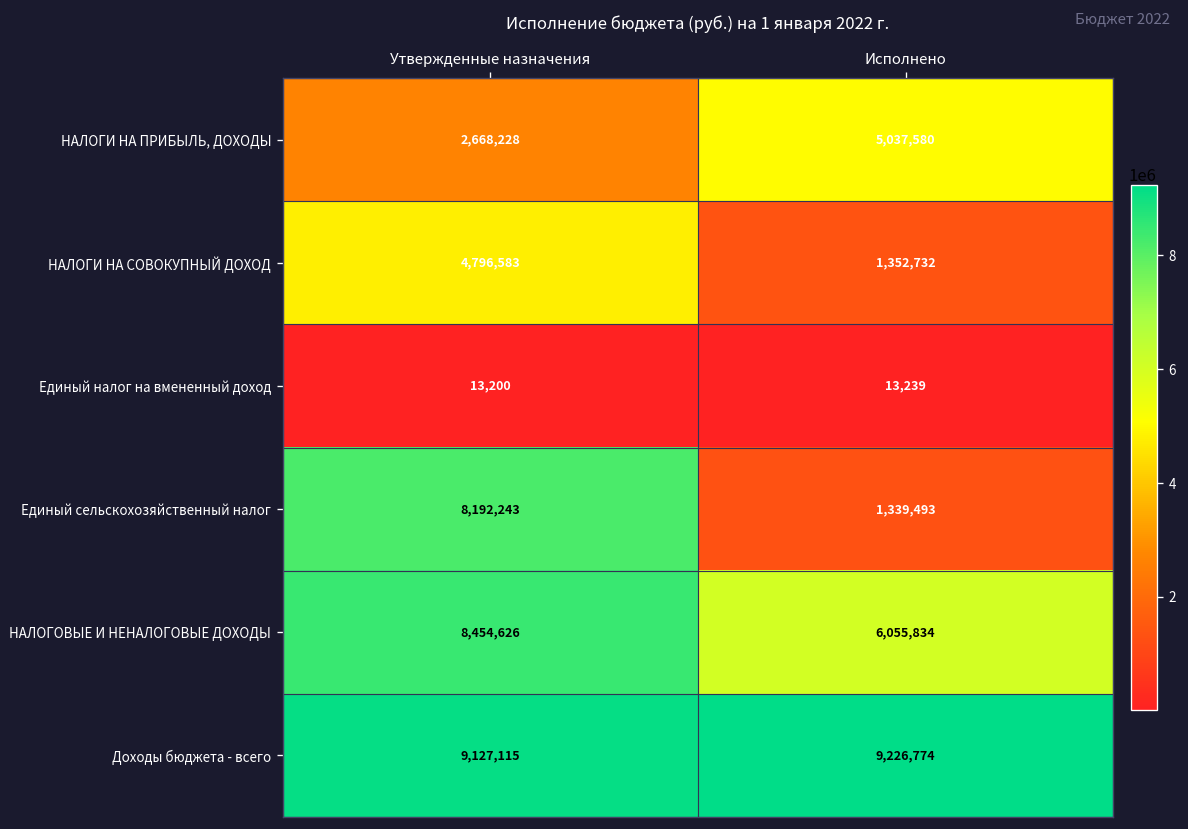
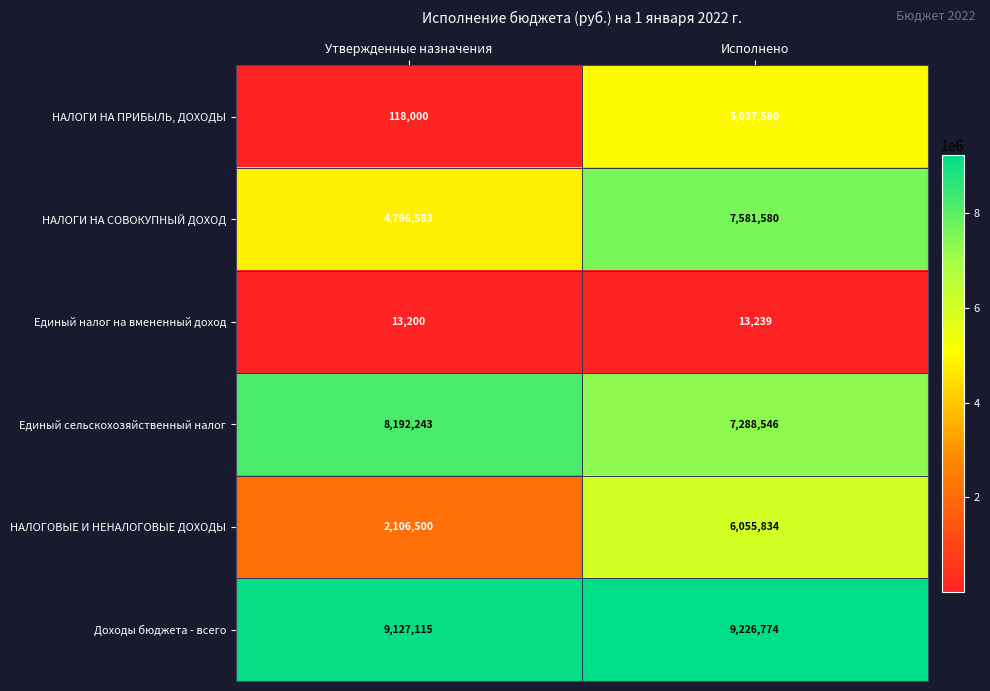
  {
    "НАЛОГИ НА ПРИБЫЛЬ, ДОХОДЫ": {
-     "Утвержденные назначения": "2,668,228",
+     "Утвержденные назначения": "118,000",
      "Исполнено": "5,037,580"
    },
    "НАЛОГИ НА СОВОКУПНЫЙ ДОХОД": {
      "Утвержденные назначения": "4,796,583",
-     "Исполнено": "1,352,732"
+     "Исполнено": "7,581,580"
    },
    "Единый налог на вмененный доход": {
      "Утвержденные назначения": "13,200",
      "Исполнено": "13,239"
    },
    "Единый сельскохозяйственный налог": {
      "Утвержденные назначения": "8,192,243",
-     "Исполнено": "1,339,493"
+     "Исполнено": "7,288,546"
    },
    "НАЛОГОВЫЕ И НЕНАЛОГОВЫЕ ДОХОДЫ": {
-     "Утвержденные назначения": "8,454,626",
+     "Утвержденные назначения": "2,106,500",
      "Исполнено": "6,055,834"
    },
    "Доходы бюджета - всего": {
      "Утвержденные назначения": "9,127,115",
      "Исполнено": "9,226,774"
    }
  }
